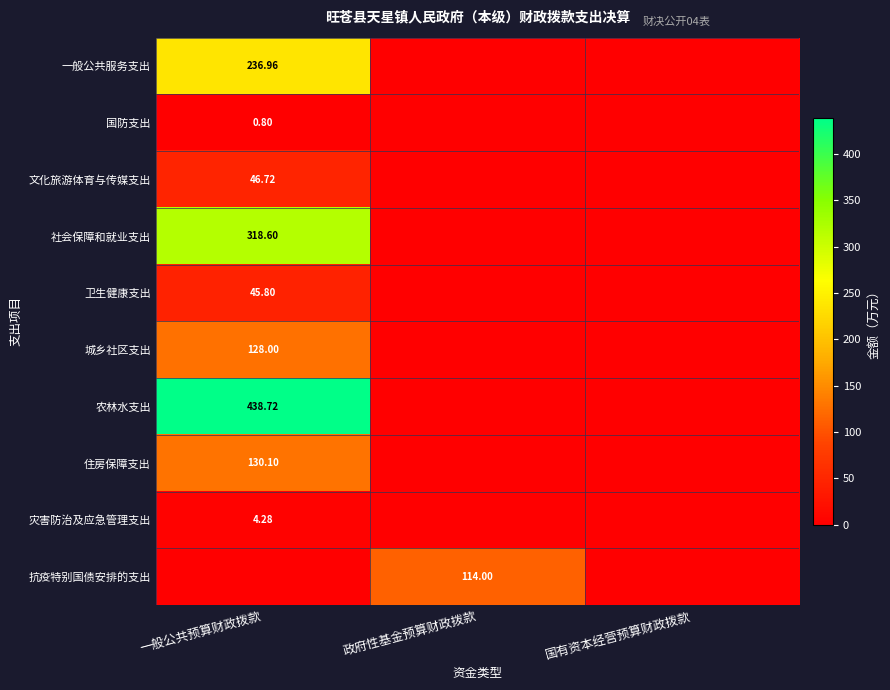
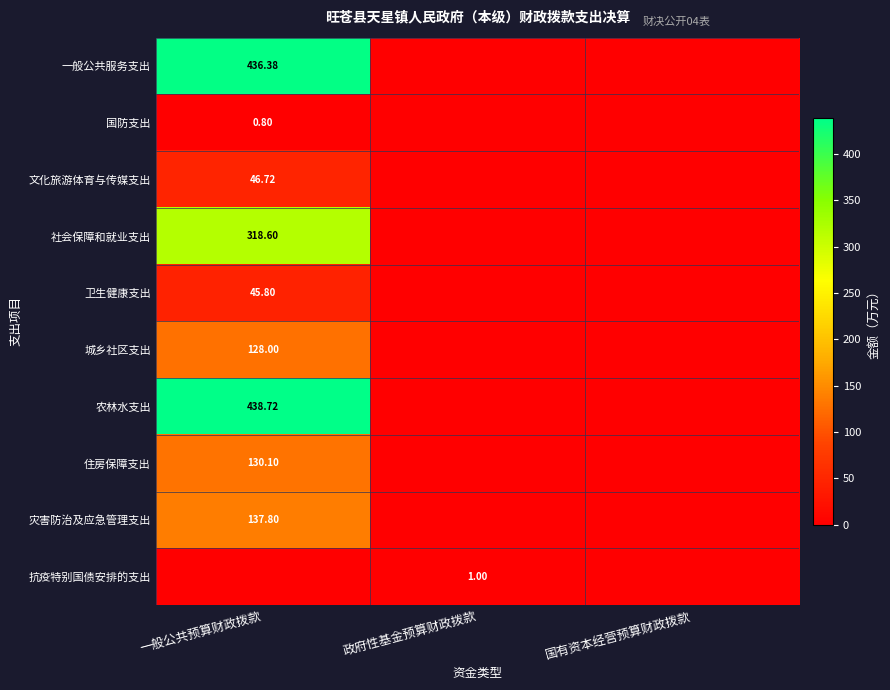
  {
    "一般公共服务支出": {
-     "一般公共预算财政拨款": 236.96
+     "一般公共预算财政拨款": 436.38
    },
    "国防支出": {
      "一般公共预算财政拨款": 0.80
    },
    "文化旅游体育与传媒支出": {
      "一般公共预算财政拨款": 46.72
    },
    "社会保障和就业支出": {
      "一般公共预算财政拨款": 318.60
    },
    "卫生健康支出": {
      "一般公共预算财政拨款": 45.80
    },
    "城乡社区支出": {
      "一般公共预算财政拨款": 128.00
    },
    "农林水支出": {
      "一般公共预算财政拨款": 438.72
    },
    "住房保障支出": {
      "一般公共预算财政拨款": 130.10
    },
    "灾害防治及应急管理支出": {
-     "一般公共预算财政拨款": 4.28
+     "一般公共预算财政拨款": 137.80
    },
    "抗疫特别国债安排的支出": {
-     "政府性基金预算财政拨款": 114.00
+     "政府性基金预算财政拨款": 1.00
    }
  }
